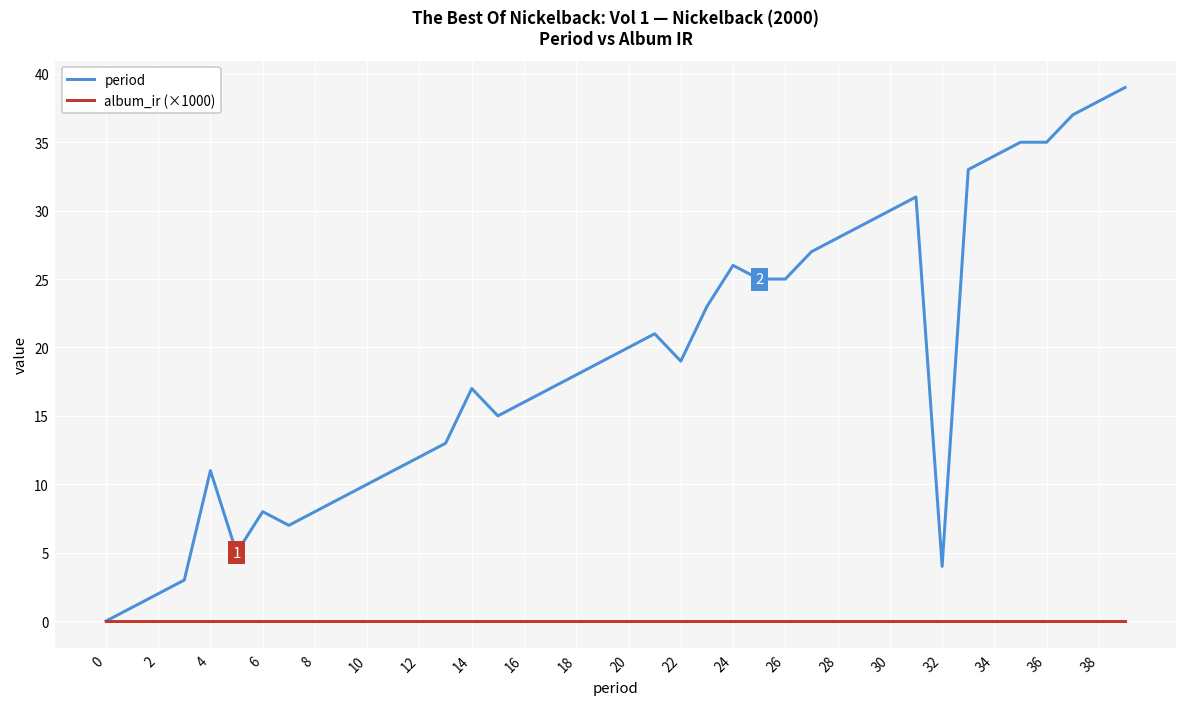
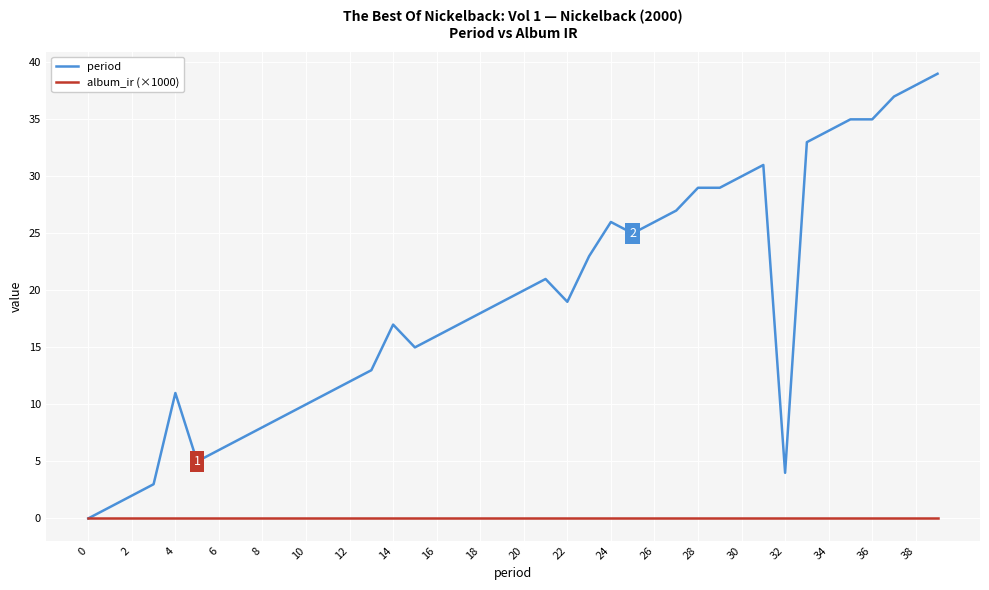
  {
    "period": {
      "2": 2,
      "4": 11,
-     "6": 8,
+     "6": 6,
      "8": 8,
      "10": 10,
      "12": 12,
      "14": 17,
      "16": 16,
      "18": 18,
      "20": 20,
      "22": 19,
      "24": 26,
-     "26": 25,
-     "28": 28,
+     "26": 26,
+     "28": 29,
      "30": 30,
      "32": 4,
      "34": 34,
      "36": 35,
      "38": 38
    },
    "album_ir (×1000)": {
      "2": 0,
      "4": 0,
      "6": 0,
      "8": 0,
      "10": 0,
      "12": 0,
      "14": 0,
      "16": 0,
      "18": 0,
      "20": 0,
      "22": 0,
      "24": 0,
      "26": 0,
      "28": 0,
      "30": 0,
      "32": 0,
      "34": 0,
      "36": 0,
      "38": 0
    }
  }
